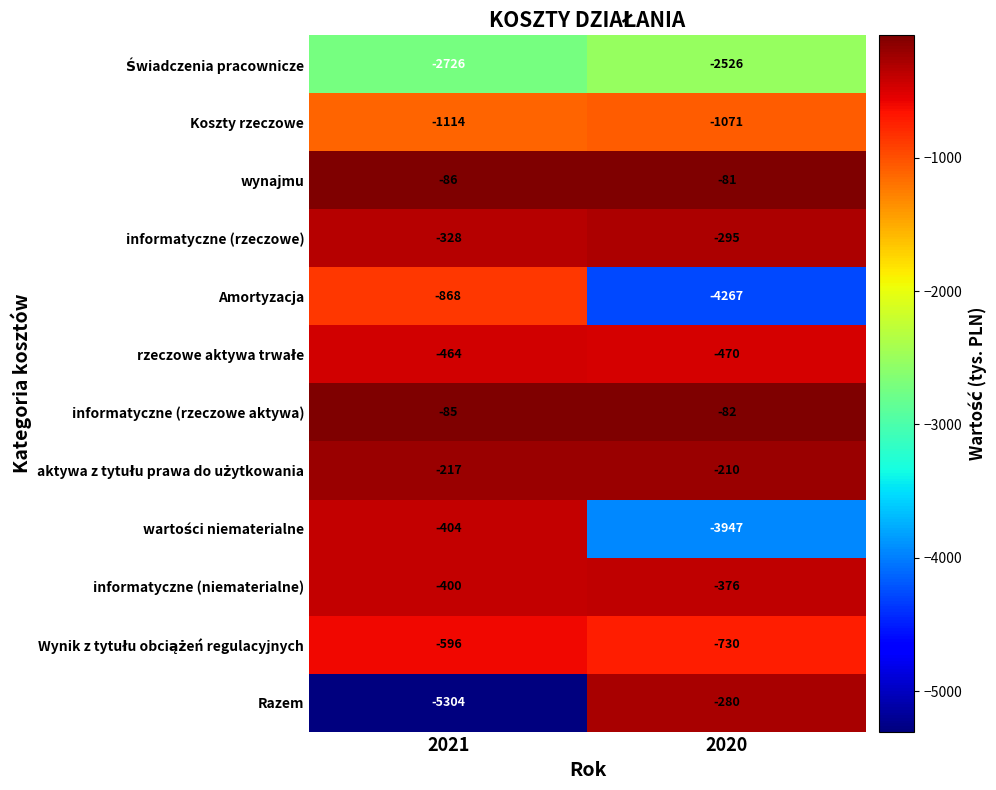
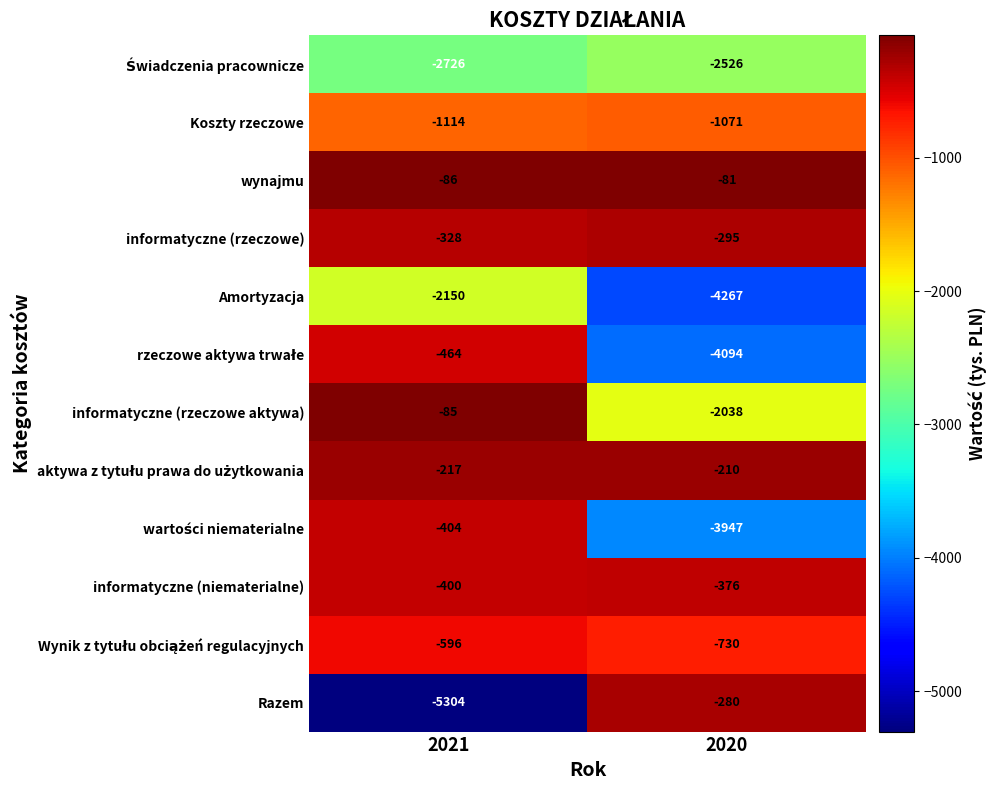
  {
    "Świadczenia pracownicze": {
      "2021": -2726,
      "2020": -2526
    },
    "Koszty rzeczowe": {
      "2021": -1114,
      "2020": -1071
    },
    "wynajmu": {
      "2021": -86,
      "2020": -81
    },
    "informatyczne (rzeczowe)": {
      "2021": -328,
      "2020": -295
    },
    "Amortyzacja": {
-     "2021": -868,
+     "2021": -2150,
      "2020": -4267
    },
    "rzeczowe aktywa trwałe": {
      "2021": -464,
-     "2020": -470
+     "2020": -4094
    },
    "informatyczne (rzeczowe aktywa)": {
      "2021": -85,
-     "2020": -82
+     "2020": -2038
    },
    "aktywa z tytułu prawa do użytkowania": {
      "2021": -217,
      "2020": -210
    },
    "wartości niematerialne": {
      "2021": -404,
      "2020": -3947
    },
    "informatyczne (niematerialne)": {
      "2021": -400,
      "2020": -376
    },
    "Wynik z tytułu obciążeń regulacyjnych": {
      "2021": -596,
      "2020": -730
    },
    "Razem": {
      "2021": -5304,
      "2020": -280
    }
  }
